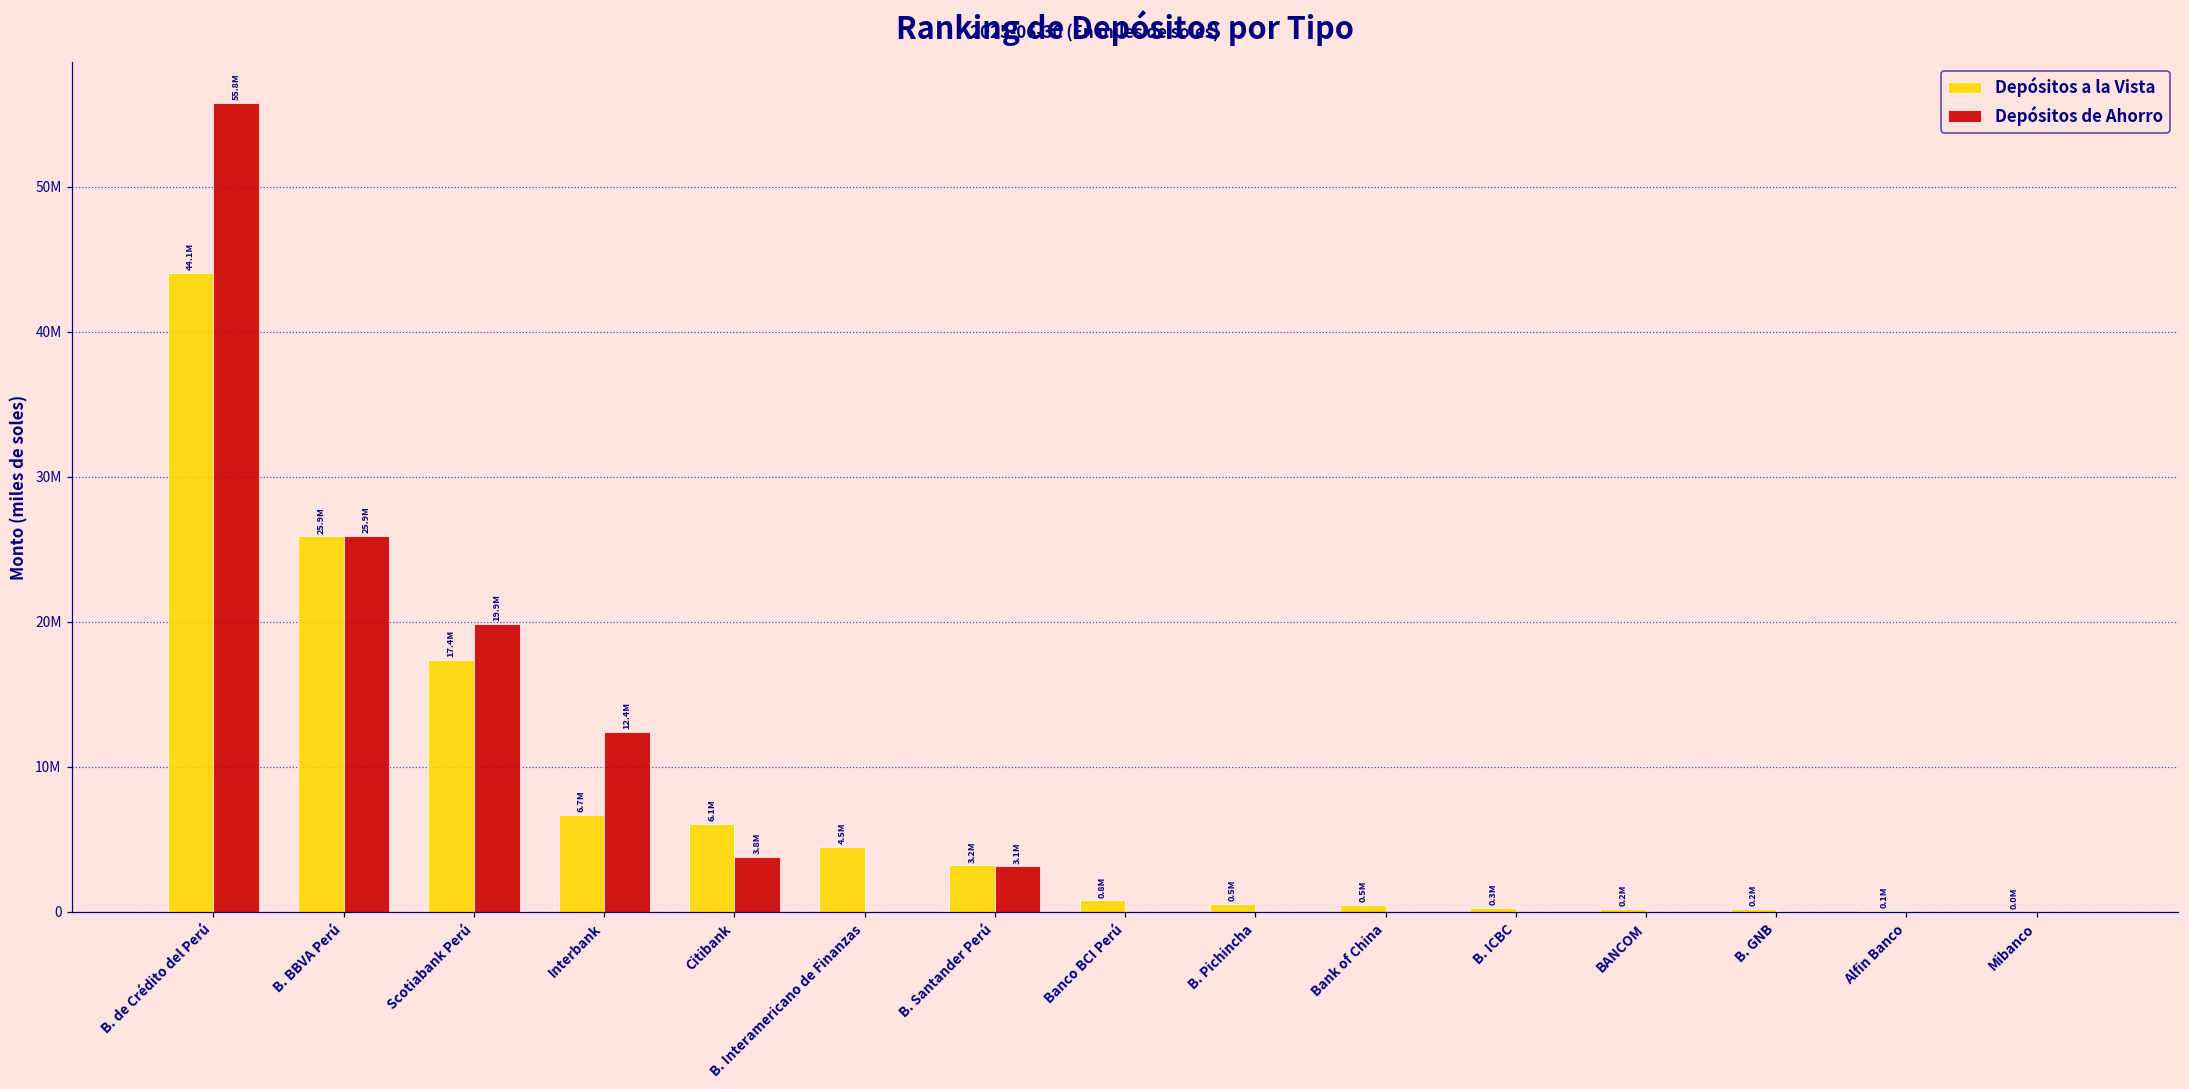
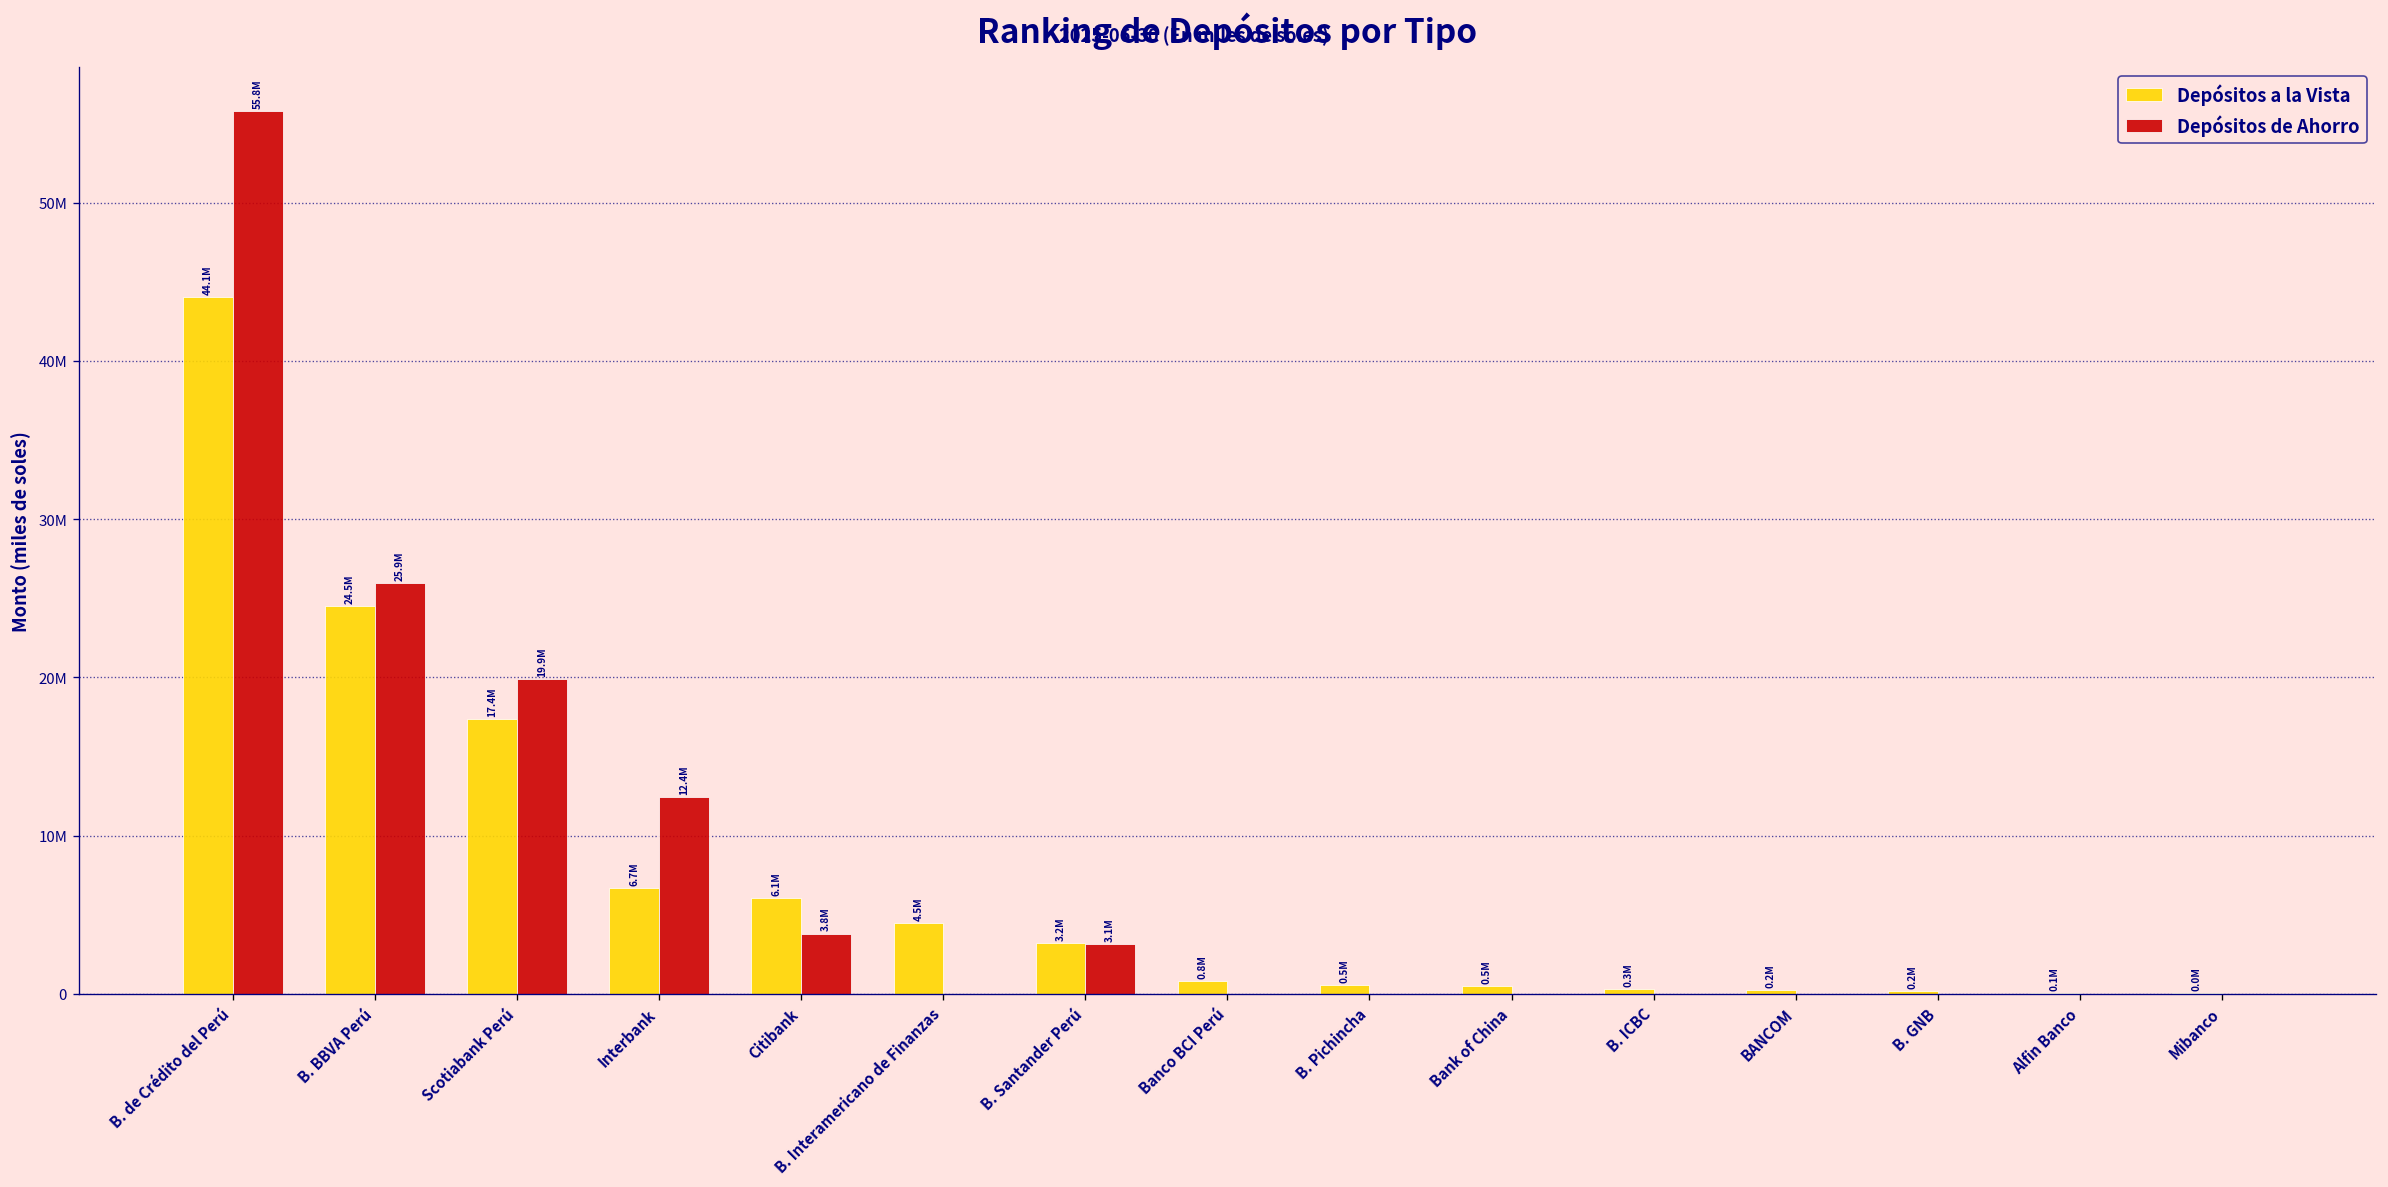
  {
    "Depósitos a la Vista": {
      "B. de Crédito del Perú": "44.1M",
-     "B. BBVA Perú": "25.9M",
+     "B. BBVA Perú": "24.5M",
      "Scotiabank Perú": "17.4M",
      "Interbank": "6.7M",
      "Citibank": "6.1M",
      "B. Interamericano de Finanzas": "4.5M",
      "B. Santander Perú": "3.2M",
      "Banco BCI Perú": "0.8M",
      "B. Pichincha": "0.5M",
      "Bank of China": "0.5M",
      "B. ICBC": "0.3M",
      "BANCOM": "0.2M",
      "B. GNB": "0.2M",
      "Alfin Banco": "0.1M"
    },
    "Depósitos de Ahorro": {
      "B. de Crédito del Perú": "55.8M",
      "B. BBVA Perú": "25.9M",
      "Scotiabank Perú": "19.9M",
      "Interbank": "12.4M",
      "Citibank": "3.8M",
      "B. Santander Perú": "3.1M"
    }
  }
